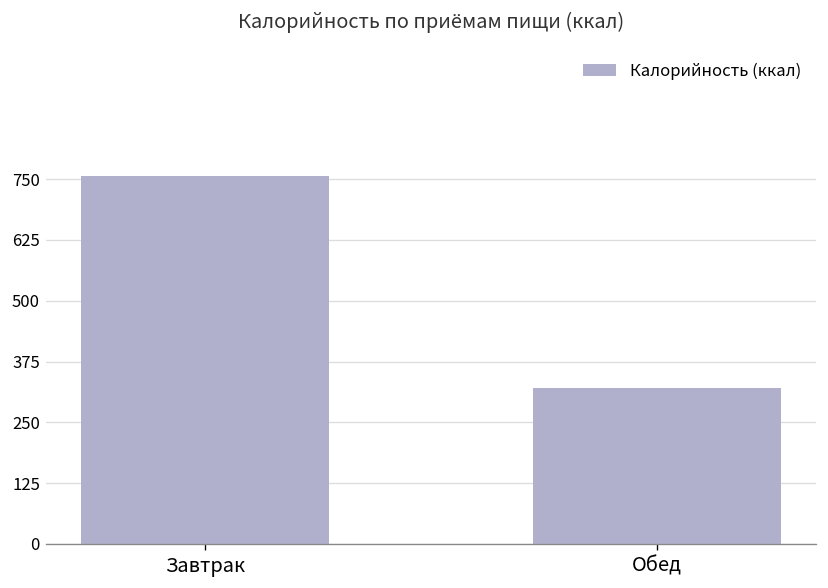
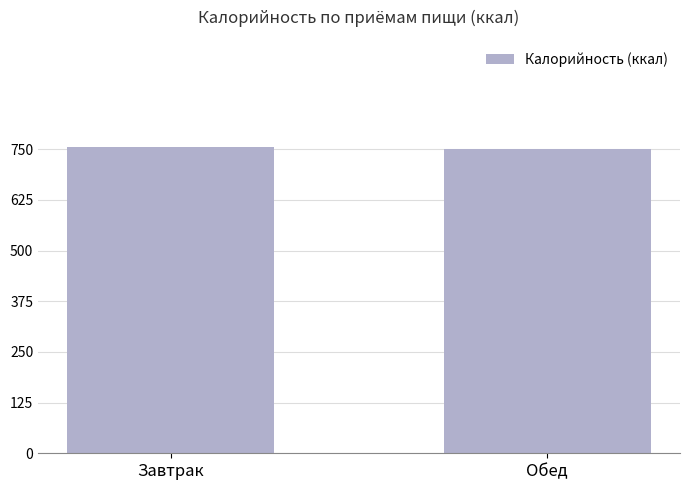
  {
    "Завтрак": 760,
-   "Обед": 320
+   "Обед": 750
  }
